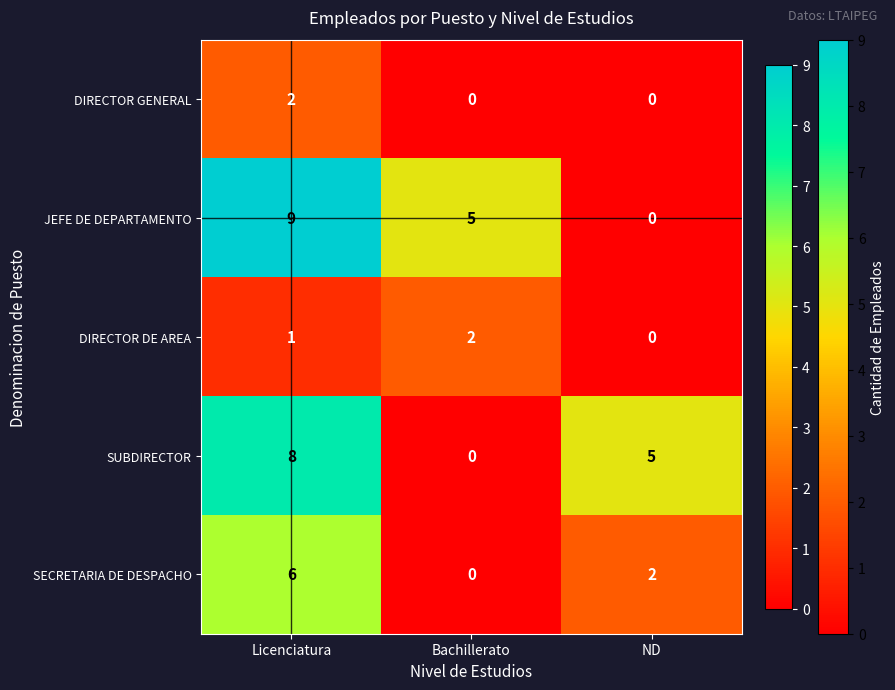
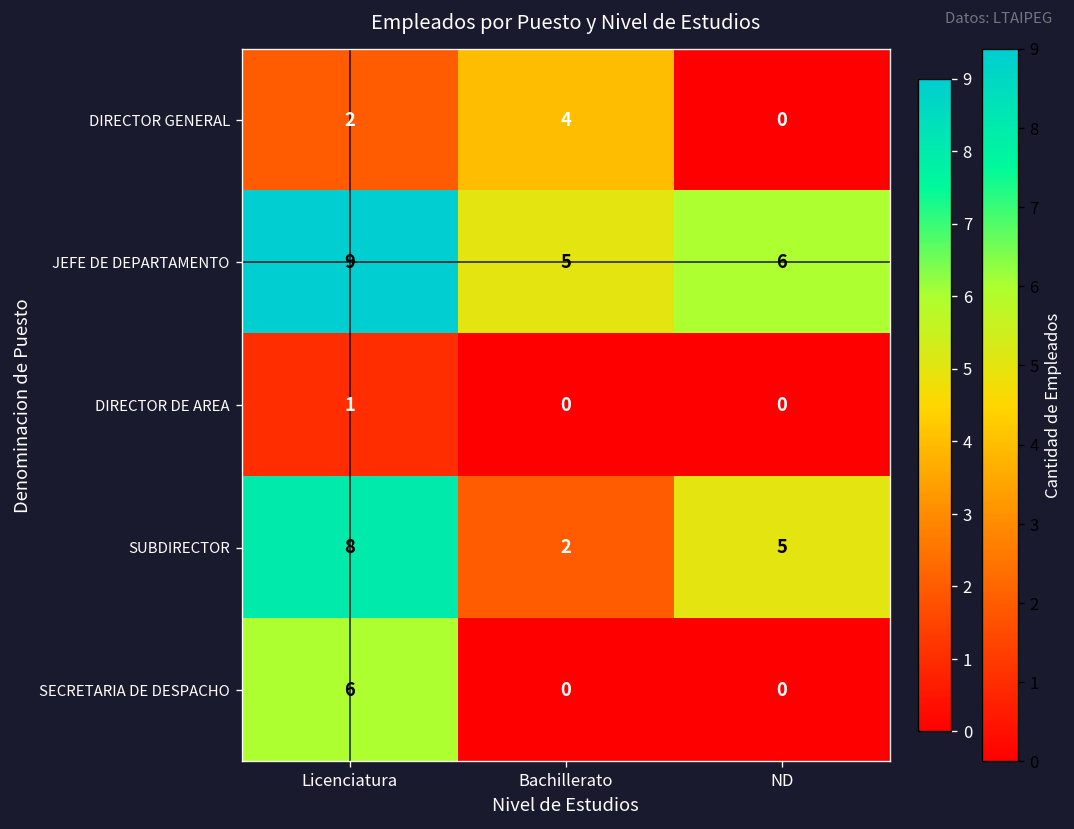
  {
    "DIRECTOR GENERAL": {
      "Licenciatura": 2,
-     "Bachillerato": 0,
+     "Bachillerato": 4,
      "ND": 0
    },
    "JEFE DE DEPARTAMENTO": {
      "Licenciatura": 9,
      "Bachillerato": 5,
-     "ND": 0
+     "ND": 6
    },
    "DIRECTOR DE AREA": {
      "Licenciatura": 1,
-     "Bachillerato": 2,
+     "Bachillerato": 0,
      "ND": 0
    },
    "SUBDIRECTOR": {
      "Licenciatura": 8,
-     "Bachillerato": 0,
+     "Bachillerato": 2,
      "ND": 5
    },
    "SECRETARIA DE DESPACHO": {
      "Licenciatura": 6,
      "Bachillerato": 0,
-     "ND": 2
+     "ND": 0
    }
  }
